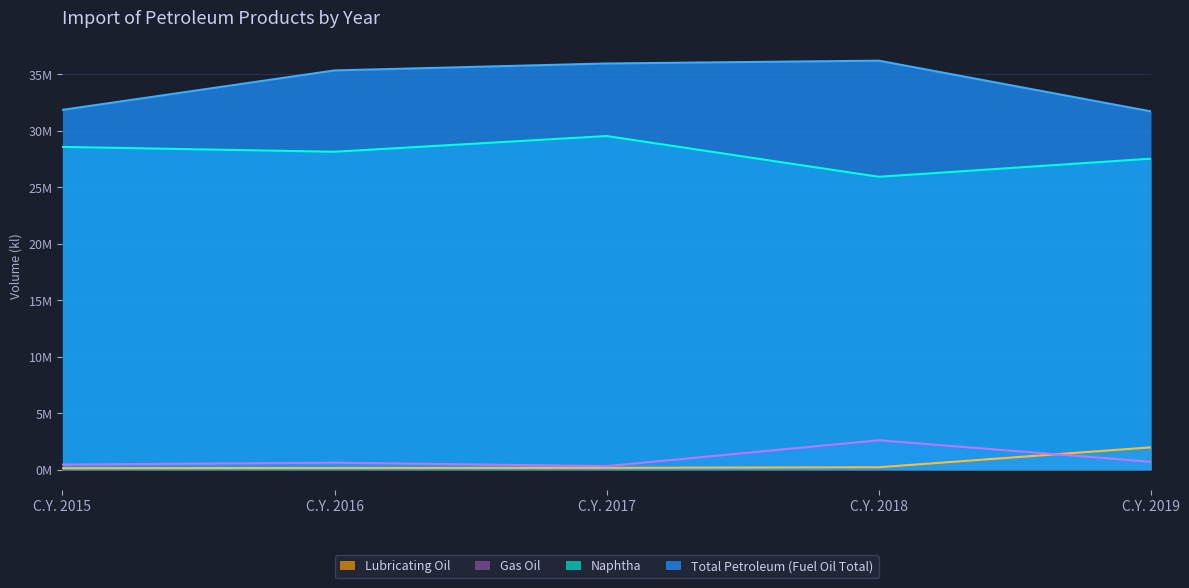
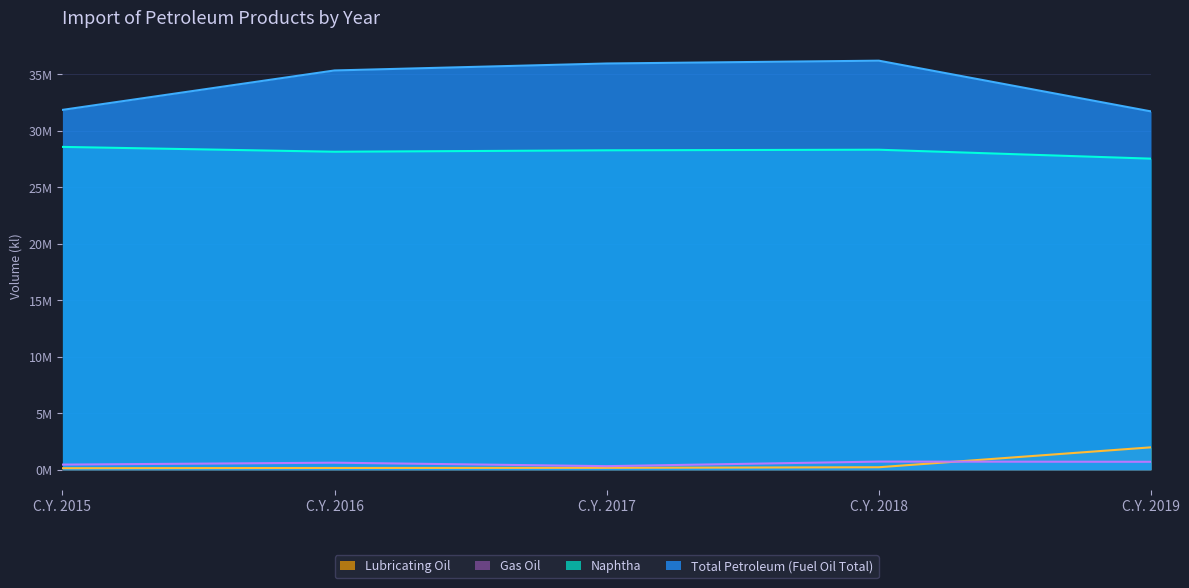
  {
    "Lubricating Oil": {
      "C.Y. 2015": 100000,
      "C.Y. 2016": 200000,
      "C.Y. 2018": 200000,
      "C.Y. 2019": 2000000
    },
    "Gas Oil": {
      "C.Y. 2015": 500000,
      "C.Y. 2016": 600000,
-     "C.Y. 2018": 2600000,
+     "C.Y. 2018": 700000,
      "C.Y. 2019": 700000
    },
    "Naphtha": {
      "C.Y. 2015": 28600000,
      "C.Y. 2016": 28200000,
-     "C.Y. 2017": 29500000,
-     "C.Y. 2018": 25900000,
+     "C.Y. 2017": 28300000,
+     "C.Y. 2018": 28300000,
      "C.Y. 2019": 27500000
    },
    "Total Petroleum (Fuel Oil Total)": {
      "C.Y. 2015": 31900000,
      "C.Y. 2016": 35300000,
      "C.Y. 2017": 36000000,
      "C.Y. 2018": 36200000,
      "C.Y. 2019": 31700000
    }
  }
